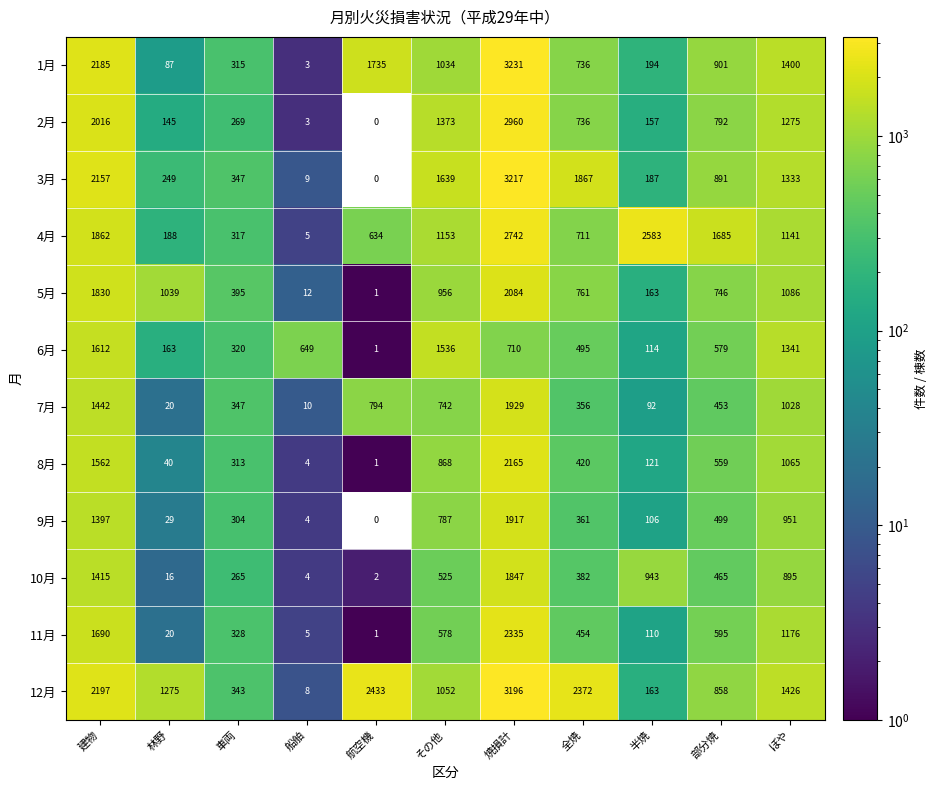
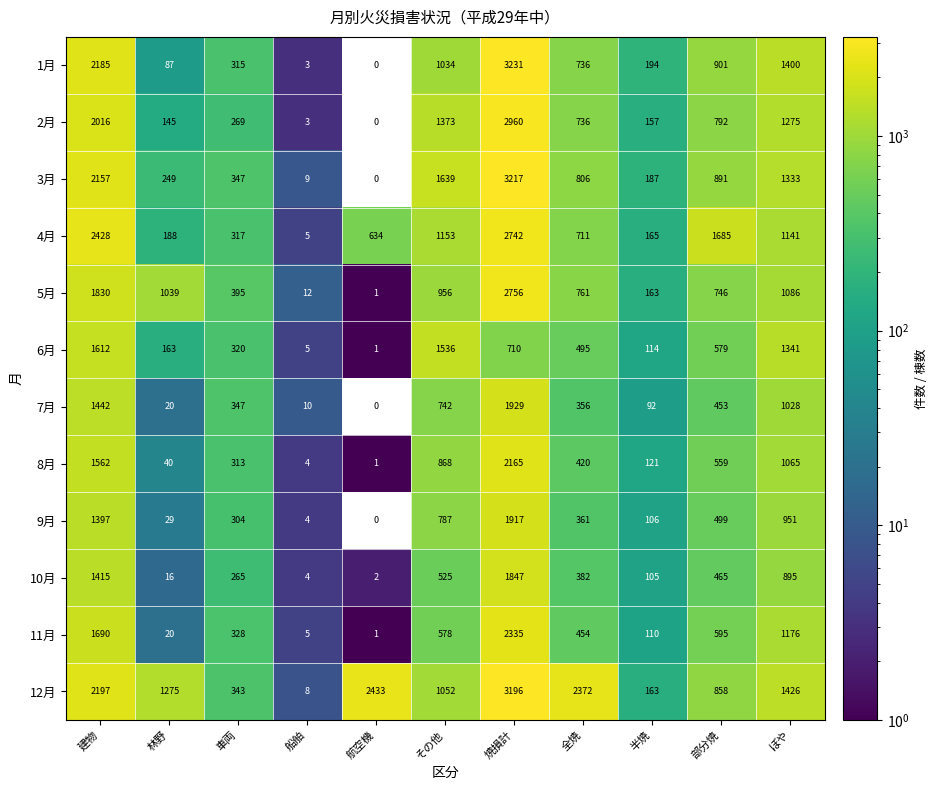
  {
    "1月": {
      "建物": 2185,
      "林野": 87,
      "車両": 315,
      "船舶": 3,
-     "航空機": 1735,
+     "航空機": 0,
      "その他": 1034,
      "焼損計": 3231,
      "全焼": 736,
      "半焼": 194,
      "部分焼": 901,
      "ぼや": 1400
    },
    "2月": {
      "建物": 2016,
      "林野": 145,
      "車両": 269,
      "船舶": 3,
      "航空機": 0,
      "その他": 1373,
      "焼損計": 2960,
      "全焼": 736,
      "半焼": 157,
      "部分焼": 792,
      "ぼや": 1275
    },
    "3月": {
      "建物": 2157,
      "林野": 249,
      "車両": 347,
      "船舶": 9,
      "航空機": 0,
      "その他": 1639,
      "焼損計": 3217,
-     "全焼": 1867,
+     "全焼": 806,
      "半焼": 187,
      "部分焼": 891,
      "ぼや": 1333
    },
    "4月": {
-     "建物": 1862,
+     "建物": 2428,
      "林野": 188,
      "車両": 317,
      "船舶": 5,
      "航空機": 634,
      "その他": 1153,
      "焼損計": 2742,
      "全焼": 711,
-     "半焼": 2583,
+     "半焼": 165,
      "部分焼": 1685,
      "ぼや": 1141
    },
    "5月": {
      "建物": 1830,
      "林野": 1039,
      "車両": 395,
      "船舶": 12,
      "航空機": 1,
      "その他": 956,
-     "焼損計": 2084,
+     "焼損計": 2756,
      "全焼": 761,
      "半焼": 163,
      "部分焼": 746,
      "ぼや": 1086
    },
    "6月": {
      "建物": 1612,
      "林野": 163,
      "車両": 320,
-     "船舶": 649,
+     "船舶": 5,
      "航空機": 1,
      "その他": 1536,
      "焼損計": 710,
      "全焼": 495,
      "半焼": 114,
      "部分焼": 579,
      "ぼや": 1341
    },
    "7月": {
      "建物": 1442,
      "林野": 20,
      "車両": 347,
      "船舶": 10,
-     "航空機": 794,
+     "航空機": 0,
      "その他": 742,
      "焼損計": 1929,
      "全焼": 356,
      "半焼": 92,
      "部分焼": 453,
      "ぼや": 1028
    },
    "8月": {
      "建物": 1562,
      "林野": 40,
      "車両": 313,
      "船舶": 4,
      "航空機": 1,
      "その他": 868,
      "焼損計": 2165,
      "全焼": 420,
      "半焼": 121,
      "部分焼": 559,
      "ぼや": 1065
    },
    "9月": {
      "建物": 1397,
      "林野": 29,
      "車両": 304,
      "船舶": 4,
      "航空機": 0,
      "その他": 787,
      "焼損計": 1917,
      "全焼": 361,
      "半焼": 106,
      "部分焼": 499,
      "ぼや": 951
    },
    "10月": {
      "建物": 1415,
      "林野": 16,
      "車両": 265,
      "船舶": 4,
      "航空機": 2,
      "その他": 525,
      "焼損計": 1847,
      "全焼": 382,
-     "半焼": 943,
+     "半焼": 105,
      "部分焼": 465,
      "ぼや": 895
    },
    "11月": {
      "建物": 1690,
      "林野": 20,
      "車両": 328,
      "船舶": 5,
      "航空機": 1,
      "その他": 578,
      "焼損計": 2335,
      "全焼": 454,
      "半焼": 110,
      "部分焼": 595,
      "ぼや": 1176
    },
    "12月": {
      "建物": 2197,
      "林野": 1275,
      "車両": 343,
      "船舶": 8,
      "航空機": 2433,
      "その他": 1052,
      "焼損計": 3196,
      "全焼": 2372,
      "半焼": 163,
      "部分焼": 858,
      "ぼや": 1426
    }
  }
